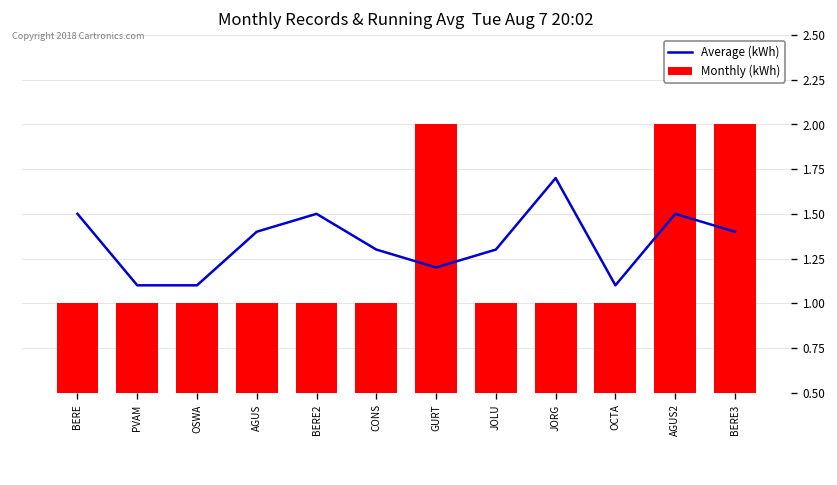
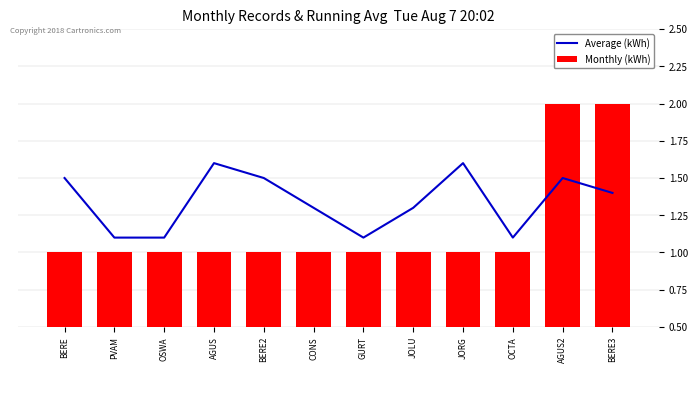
  {
    "Monthly (kWh)": {
      "BERE": 1,
      "PVAM": 1,
      "OSWA": 1,
      "AGUS": 1,
      "BERE2": 1,
      "CONS": 1,
-     "GURT": 2,
+     "GURT": 1,
      "JOLU": 1,
      "JORG": 1,
      "OCTA": 1,
      "AGUS2": 2,
      "BERE3": 2
    },
    "Average (kWh)": {
      "BERE": 1.5,
      "PVAM": 1.1,
      "OSWA": 1.1,
-     "AGUS": 1.4,
+     "AGUS": 1.6,
      "BERE2": 1.5,
      "CONS": 1.3,
-     "GURT": 1.2,
+     "GURT": 1.1,
      "JOLU": 1.3,
-     "JORG": 1.7,
+     "JORG": 1.6,
      "OCTA": 1.1,
      "AGUS2": 1.5,
      "BERE3": 1.4
    }
  }
